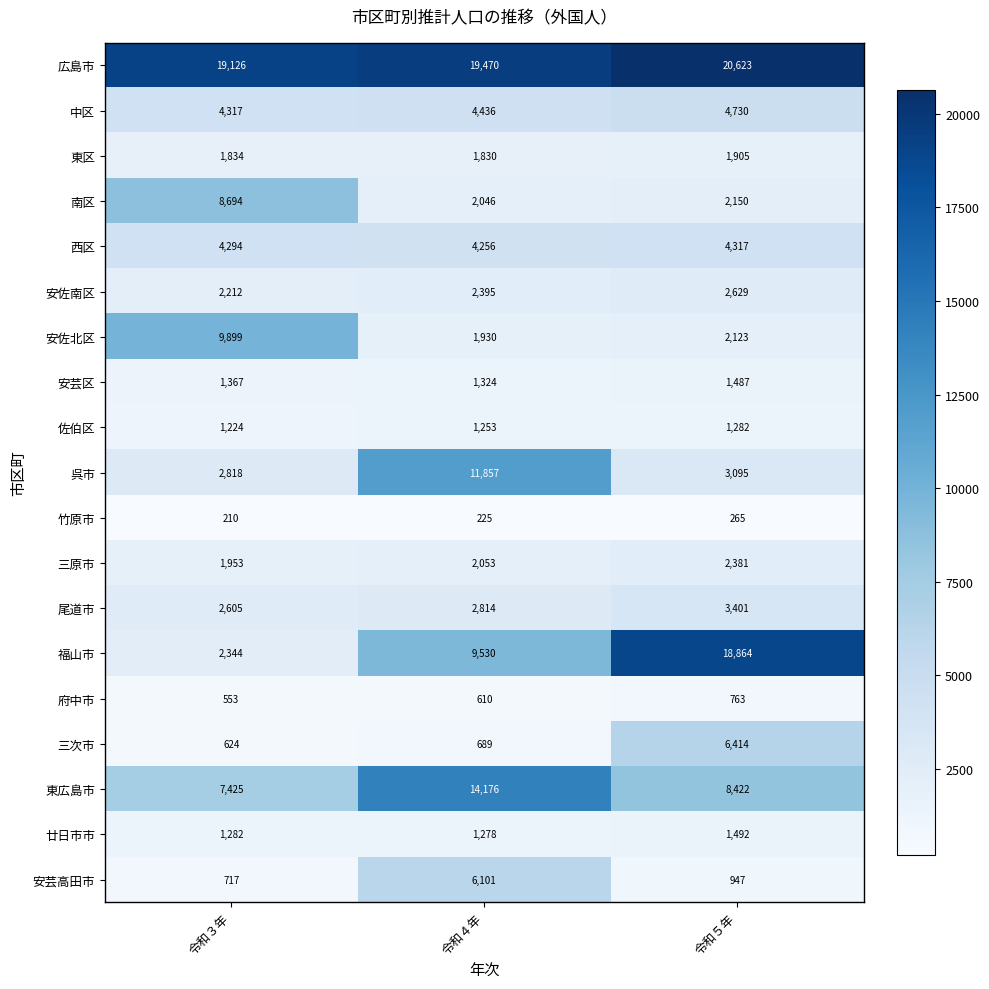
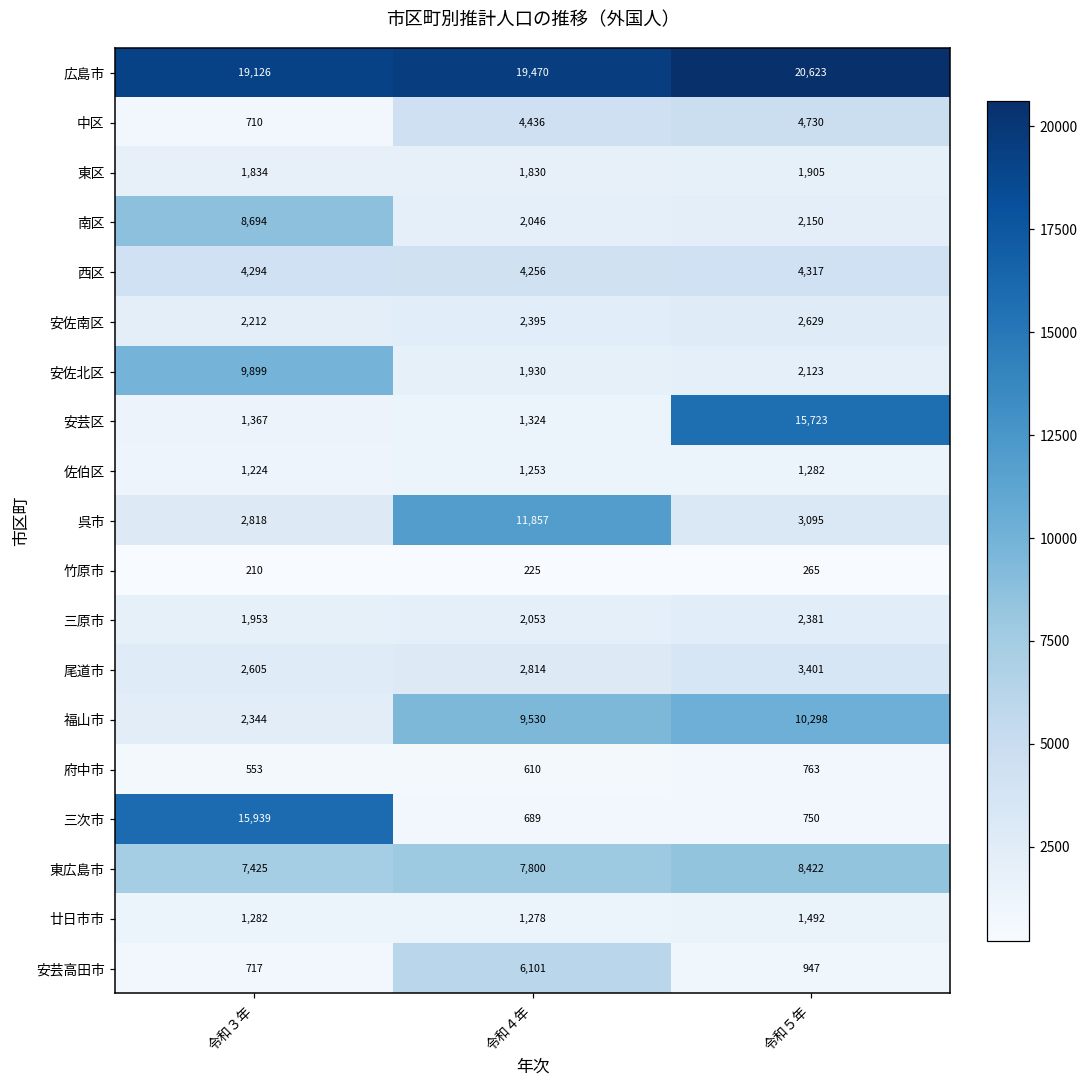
  {
    "広島市": {
      "令和３年": "19,126",
      "令和４年": "19,470",
      "令和５年": "20,623"
    },
    "中区": {
-     "令和３年": "4,317",
+     "令和３年": "710",
      "令和４年": "4,436",
      "令和５年": "4,730"
    },
    "東区": {
      "令和３年": "1,834",
      "令和４年": "1,830",
      "令和５年": "1,905"
    },
    "南区": {
      "令和３年": "8,694",
      "令和４年": "2,046",
      "令和５年": "2,150"
    },
    "西区": {
      "令和３年": "4,294",
      "令和４年": "4,256",
      "令和５年": "4,317"
    },
    "安佐南区": {
      "令和３年": "2,212",
      "令和４年": "2,395",
      "令和５年": "2,629"
    },
    "安佐北区": {
      "令和３年": "9,899",
      "令和４年": "1,930",
      "令和５年": "2,123"
    },
    "安芸区": {
      "令和３年": "1,367",
      "令和４年": "1,324",
-     "令和５年": "1,487"
+     "令和５年": "15,723"
    },
    "佐伯区": {
      "令和３年": "1,224",
      "令和４年": "1,253",
      "令和５年": "1,282"
    },
    "呉市": {
      "令和３年": "2,818",
      "令和４年": "11,857",
      "令和５年": "3,095"
    },
    "竹原市": {
      "令和３年": "210",
      "令和４年": "225",
      "令和５年": "265"
    },
    "三原市": {
      "令和３年": "1,953",
      "令和４年": "2,053",
      "令和５年": "2,381"
    },
    "尾道市": {
      "令和３年": "2,605",
      "令和４年": "2,814",
      "令和５年": "3,401"
    },
    "福山市": {
      "令和３年": "2,344",
      "令和４年": "9,530",
-     "令和５年": "18,864"
+     "令和５年": "10,298"
    },
    "府中市": {
      "令和３年": "553",
      "令和４年": "610",
      "令和５年": "763"
    },
    "三次市": {
-     "令和３年": "624",
+     "令和３年": "15,939",
      "令和４年": "689",
-     "令和５年": "6,414"
+     "令和５年": "750"
    },
    "東広島市": {
      "令和３年": "7,425",
-     "令和４年": "14,176",
+     "令和４年": "7,800",
      "令和５年": "8,422"
    },
    "廿日市市": {
      "令和３年": "1,282",
      "令和４年": "1,278",
      "令和５年": "1,492"
    },
    "安芸高田市": {
      "令和３年": "717",
      "令和４年": "6,101",
      "令和５年": "947"
    }
  }
